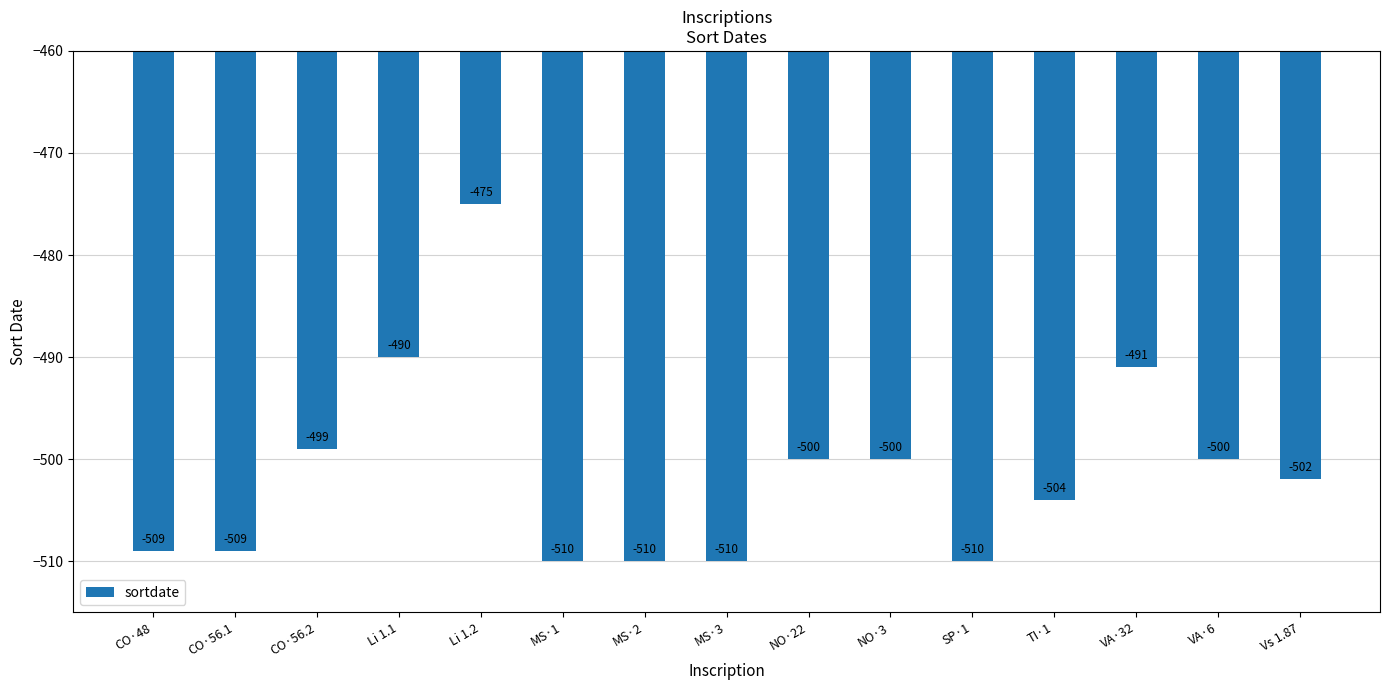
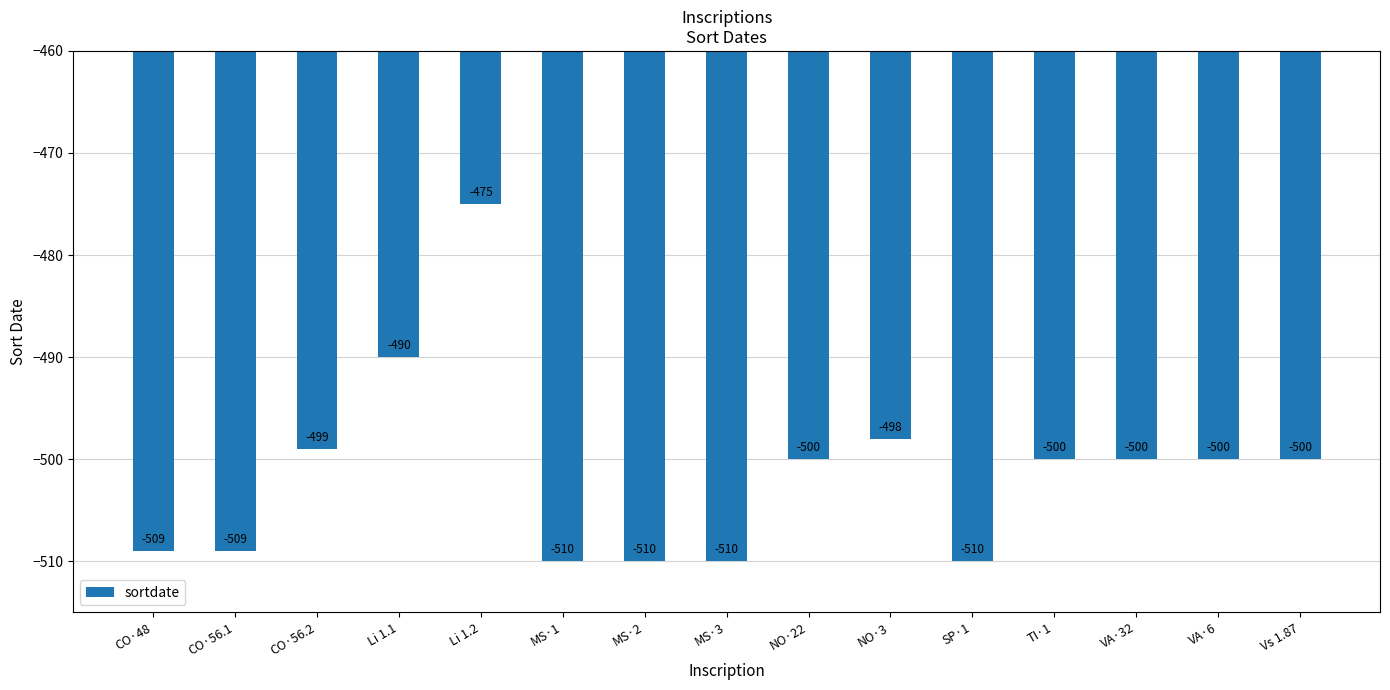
  {
    "CO·48": -509,
    "CO·56.1": -509,
    "CO·56.2": -499,
    "Li 1.1": -490,
    "Li 1.2": -475,
    "MS·1": -510,
    "MS·2": -510,
    "MS·3": -510,
    "NO·22": -500,
-   "NO·3": -500,
+   "NO·3": -498,
    "SP·1": -510,
-   "TI·1": -504,
-   "VA·32": -491,
+   "TI·1": -500,
+   "VA·32": -500,
    "VA·6": -500,
-   "Vs 1.87": -502
+   "Vs 1.87": -500
  }
